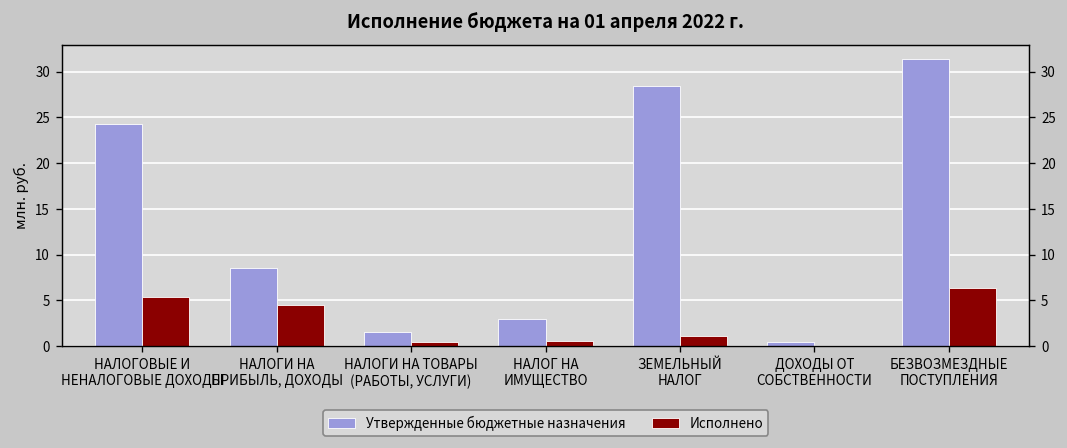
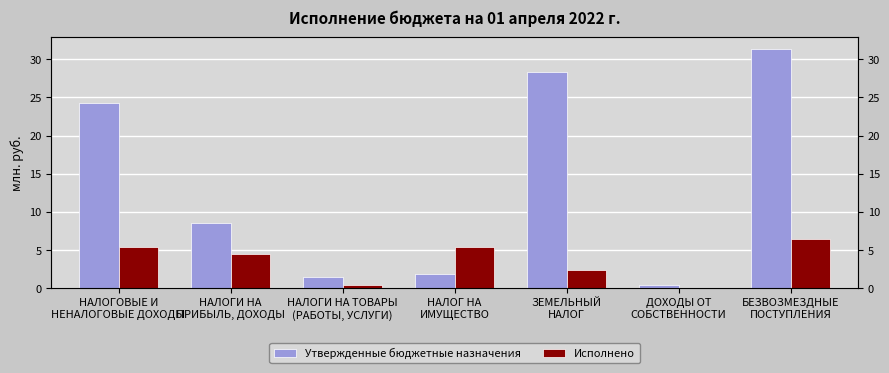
  {
    "Утвержденные бюджетные назначения": {
      "НАЛОГОВЫЕ И НЕНАЛОГОВЫЕ ДОХОДЫ": 24,
      "НАЛОГИ НА ПРИБЫЛЬ, ДОХОДЫ": 9,
      "НАЛОГИ НА ТОВАРЫ (РАБОТЫ, УСЛУГИ)": 2,
-     "НАЛОГ НА ИМУЩЕСТВО": 3,
+     "НАЛОГ НА ИМУЩЕСТВО": 2,
      "ЗЕМЕЛЬНЫЙ НАЛОГ": 28,
      "ДОХОДЫ ОТ СОБСТВЕННОСТИ": 0,
      "БЕЗВОЗМЕЗДНЫЕ ПОСТУПЛЕНИЯ": 31
    },
    "Исполнено": {
      "НАЛОГОВЫЕ И НЕНАЛОГОВЫЕ ДОХОДЫ": 5,
      "НАЛОГИ НА ПРИБЫЛЬ, ДОХОДЫ": 5,
      "НАЛОГИ НА ТОВАРЫ (РАБОТЫ, УСЛУГИ)": 0,
-     "НАЛОГ НА ИМУЩЕСТВО": 1,
-     "ЗЕМЕЛЬНЫЙ НАЛОГ": 1,
+     "НАЛОГ НА ИМУЩЕСТВО": 5,
+     "ЗЕМЕЛЬНЫЙ НАЛОГ": 2,
      "БЕЗВОЗМЕЗДНЫЕ ПОСТУПЛЕНИЯ": 6
    }
  }
